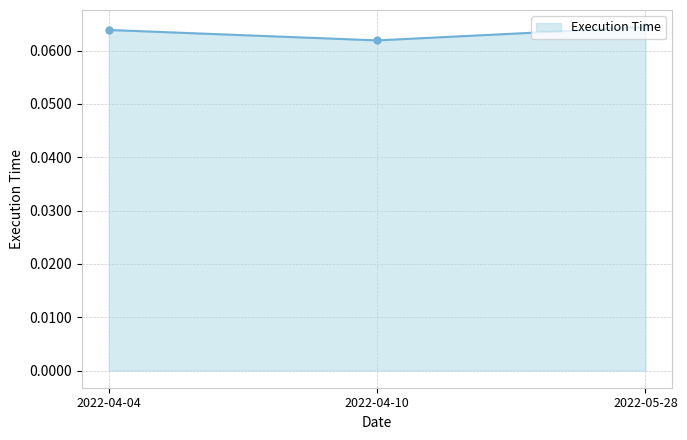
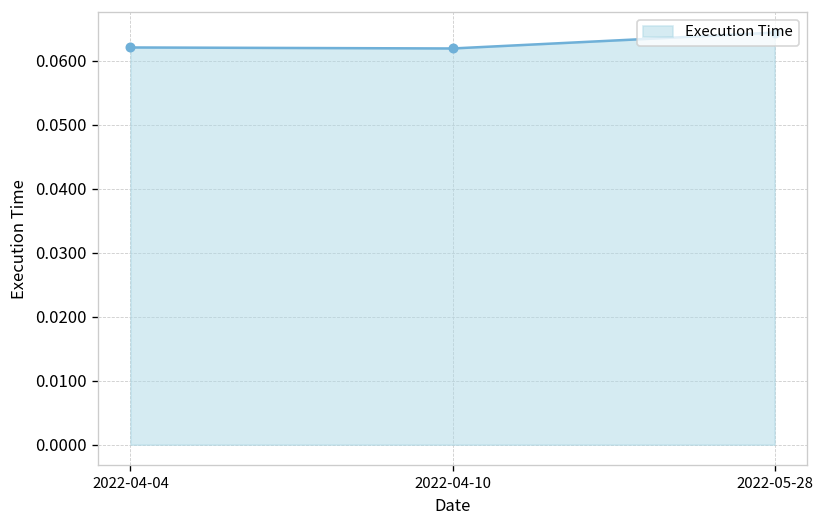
  {
-   "2022-04-04": 0.064,
+   "2022-04-04": 0.062,
    "2022-04-10": 0.062
  }
